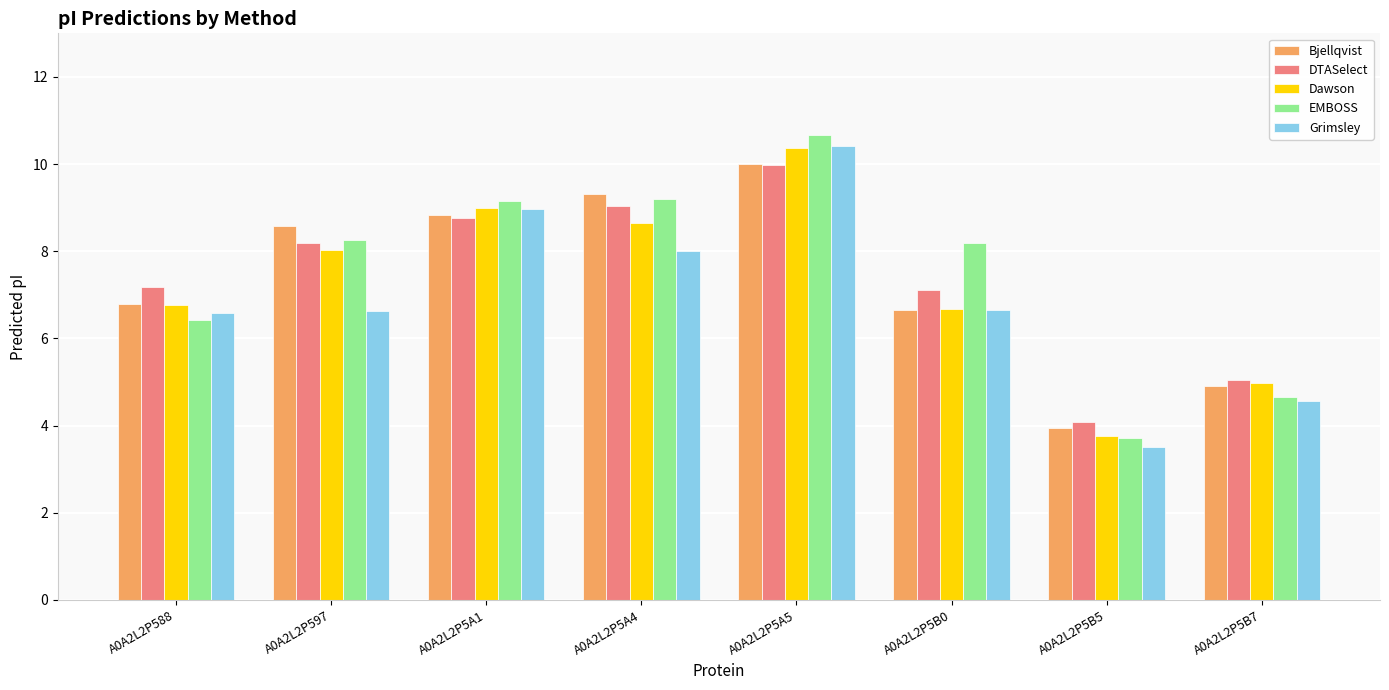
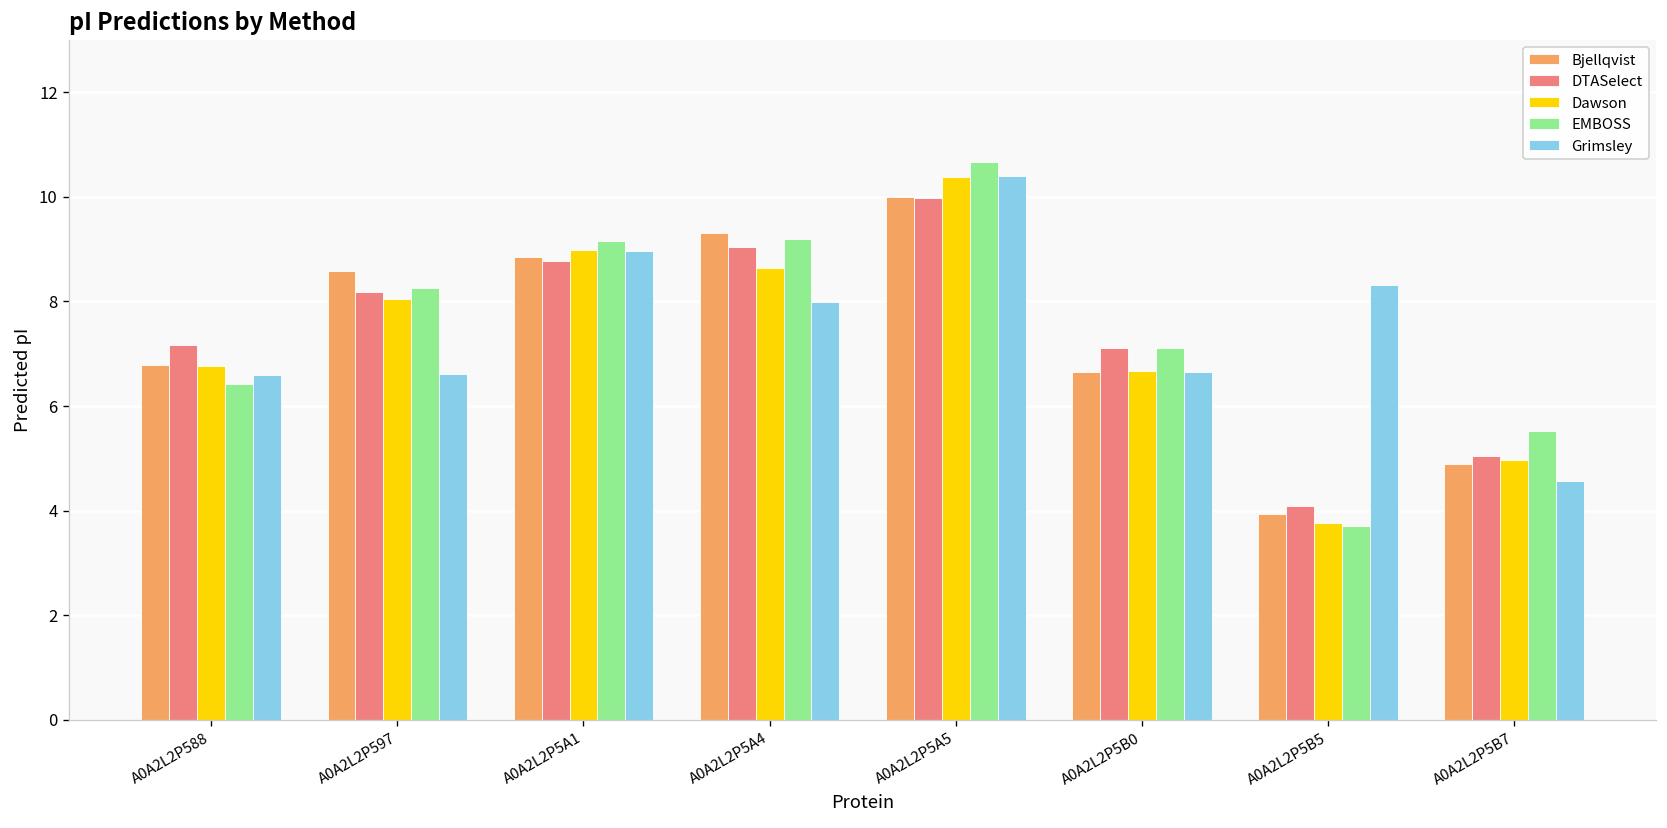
  {
    "Dawson": {
      "A0A2L2P588": 6.8,
      "A0A2L2P597": 8.0,
      "A0A2L2P5A1": 9.0,
      "A0A2L2P5A4": 8.6,
      "A0A2L2P5A5": 10.4,
      "A0A2L2P5B0": 6.7,
      "A0A2L2P5B5": 3.8,
      "A0A2L2P5B7": 5.0
    },
    "EMBOSS": {
      "A0A2L2P588": 6.4,
      "A0A2L2P597": 8.3,
      "A0A2L2P5A1": 9.2,
      "A0A2L2P5A4": 9.2,
      "A0A2L2P5A5": 10.7,
-     "A0A2L2P5B0": 8.2,
+     "A0A2L2P5B0": 7.1,
      "A0A2L2P5B5": 3.7,
-     "A0A2L2P5B7": 4.7
+     "A0A2L2P5B7": 5.5
    },
    "Grimsley": {
      "A0A2L2P588": 6.6,
      "A0A2L2P597": 6.6,
      "A0A2L2P5A1": 9.0,
      "A0A2L2P5A4": 8.0,
      "A0A2L2P5A5": 10.4,
      "A0A2L2P5B0": 6.6,
-     "A0A2L2P5B5": 3.5,
+     "A0A2L2P5B5": 8.3,
      "A0A2L2P5B7": 4.6
    }
  }
